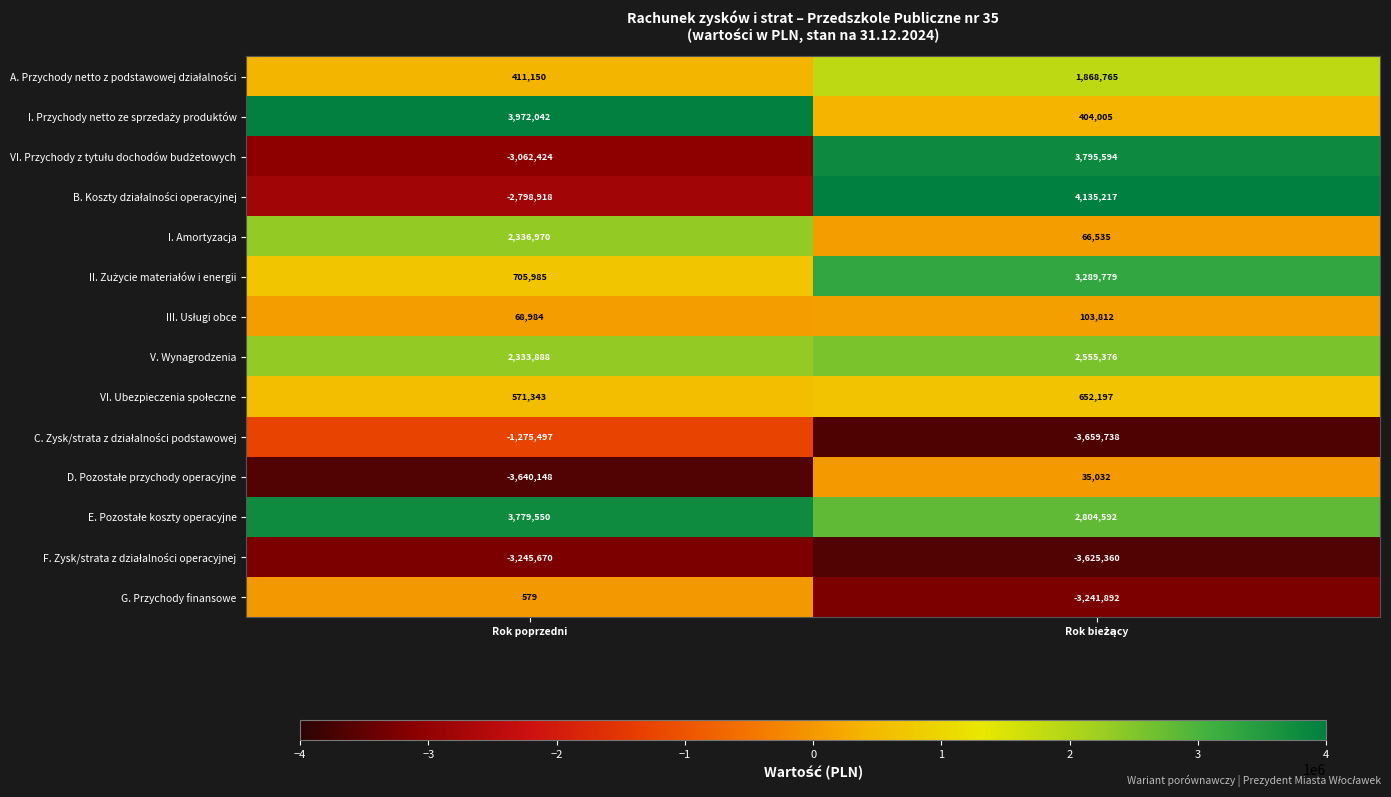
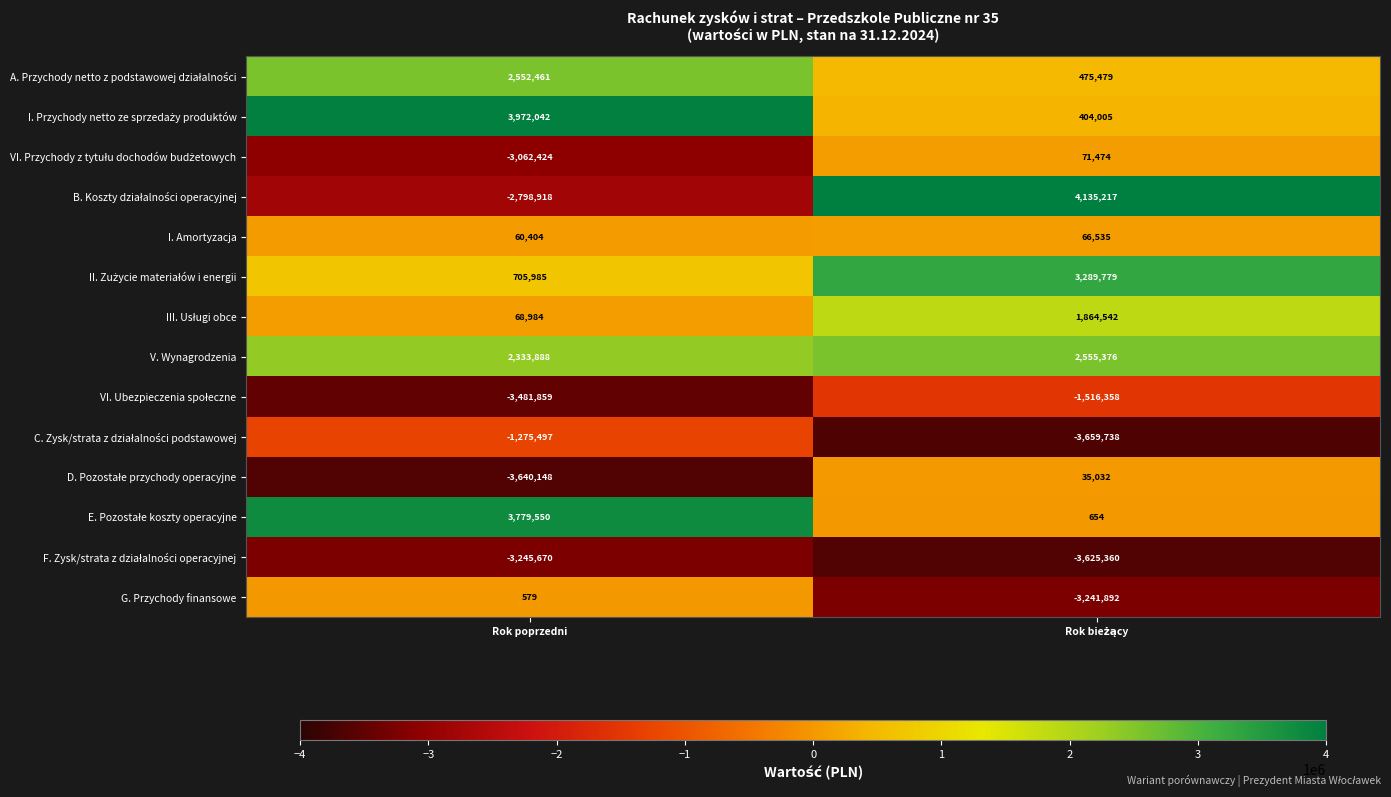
  {
    "A. Przychody netto z podstawowej działalności": {
-     "Rok poprzedni": "411,150",
-     "Rok bieżący": "1,868,765"
+     "Rok poprzedni": "2,552,461",
+     "Rok bieżący": "475,479"
    },
    "I. Przychody netto ze sprzedaży produktów": {
      "Rok poprzedni": "3,972,042",
      "Rok bieżący": "404,005"
    },
    "VI. Przychody z tytułu dochodów budżetowych": {
      "Rok poprzedni": "-3,062,424",
-     "Rok bieżący": "3,795,594"
+     "Rok bieżący": "71,474"
    },
    "B. Koszty działalności operacyjnej": {
      "Rok poprzedni": "-2,798,918",
      "Rok bieżący": "4,135,217"
    },
    "I. Amortyzacja": {
-     "Rok poprzedni": "2,336,970",
+     "Rok poprzedni": "60,404",
      "Rok bieżący": "66,535"
    },
    "II. Zużycie materiałów i energii": {
      "Rok poprzedni": "705,985",
      "Rok bieżący": "3,289,779"
    },
    "III. Usługi obce": {
      "Rok poprzedni": "68,984",
-     "Rok bieżący": "103,812"
+     "Rok bieżący": "1,864,542"
    },
    "V. Wynagrodzenia": {
      "Rok poprzedni": "2,333,888",
      "Rok bieżący": "2,555,376"
    },
    "VI. Ubezpieczenia społeczne": {
-     "Rok poprzedni": "571,343",
-     "Rok bieżący": "652,197"
+     "Rok poprzedni": "-3,481,859",
+     "Rok bieżący": "-1,516,358"
    },
    "C. Zysk/strata z działalności podstawowej": {
      "Rok poprzedni": "-1,275,497",
      "Rok bieżący": "-3,659,738"
    },
    "D. Pozostałe przychody operacyjne": {
      "Rok poprzedni": "-3,640,148",
      "Rok bieżący": "35,032"
    },
    "E. Pozostałe koszty operacyjne": {
      "Rok poprzedni": "3,779,550",
-     "Rok bieżący": "2,804,592"
+     "Rok bieżący": "654"
    },
    "F. Zysk/strata z działalności operacyjnej": {
      "Rok poprzedni": "-3,245,670",
      "Rok bieżący": "-3,625,360"
    },
    "G. Przychody finansowe": {
      "Rok poprzedni": "579",
      "Rok bieżący": "-3,241,892"
    }
  }
